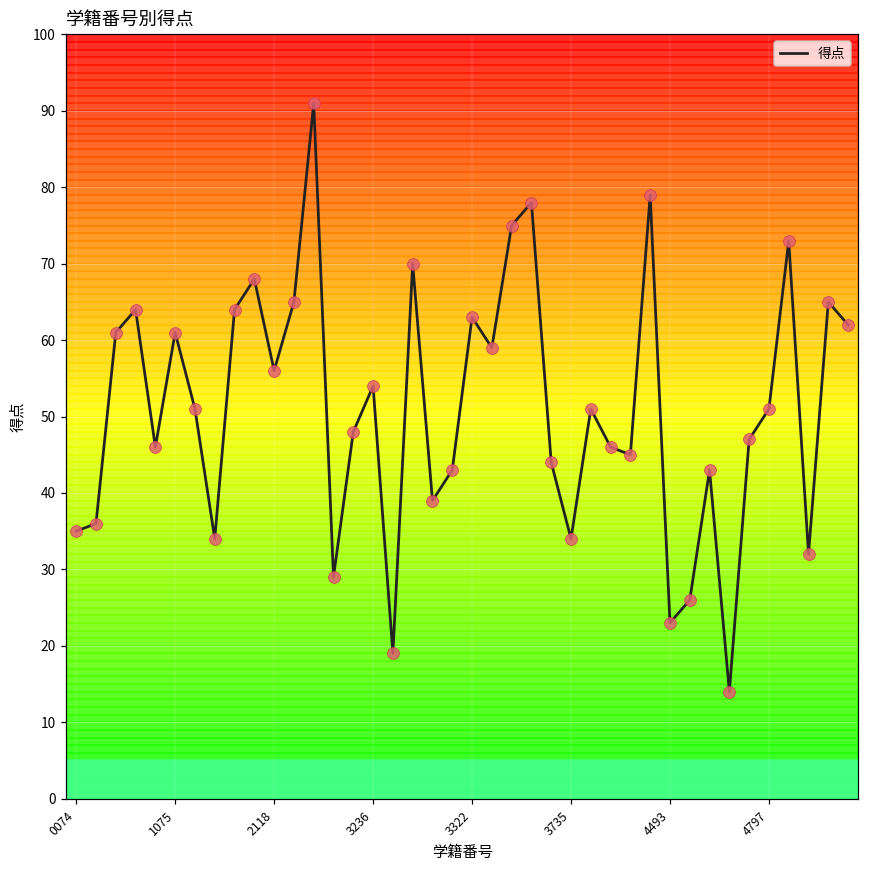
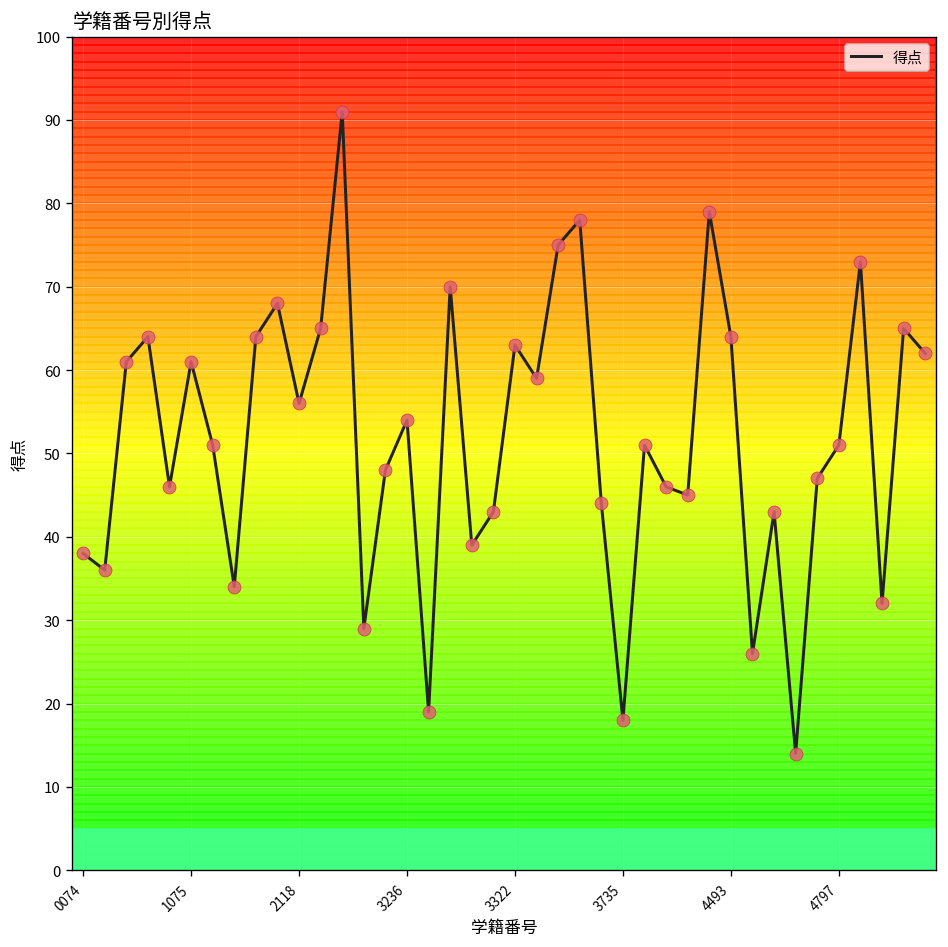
  {
-   "0074": 35,
+   "0074": 38,
    "1075": 61,
    "2118": 56,
    "3236": 54,
    "3322": 63,
-   "3735": 34,
-   "4493": 23,
+   "3735": 18,
+   "4493": 64,
    "4797": 51
  }
